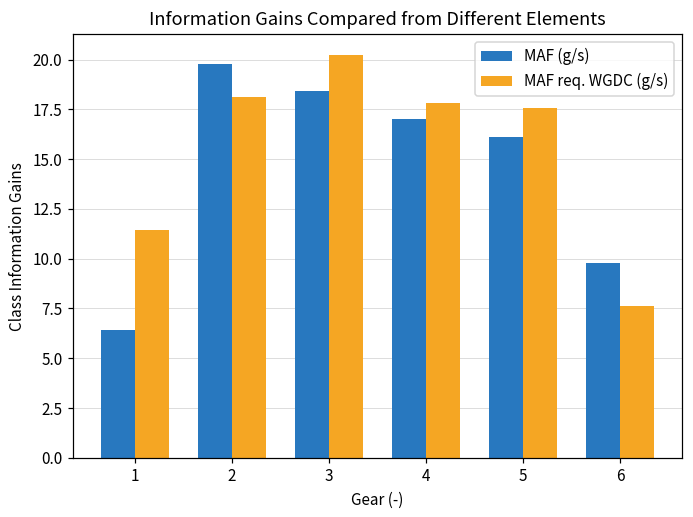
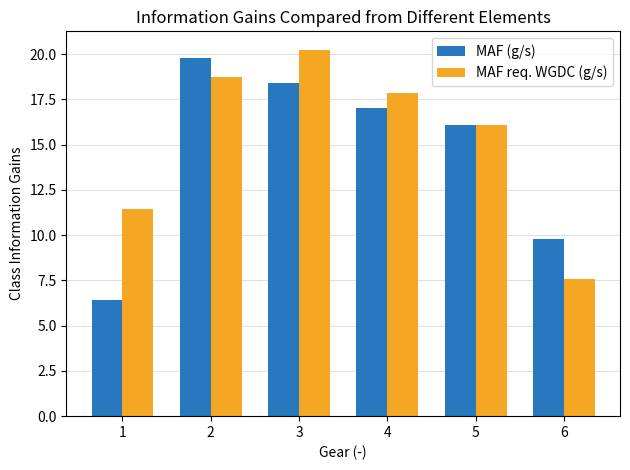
  {
    "MAF (g/s)": {
      "1": 6.4,
      "2": 19.8,
      "3": 18.4,
      "4": 17.0,
      "5": 16.1,
      "6": 9.8
    },
    "MAF req. WGDC (g/s)": {
      "1": 11.5,
-     "2": 18.1,
+     "2": 18.8,
      "3": 20.3,
      "4": 17.8,
-     "5": 17.6,
+     "5": 16.1,
      "6": 7.6
    }
  }
